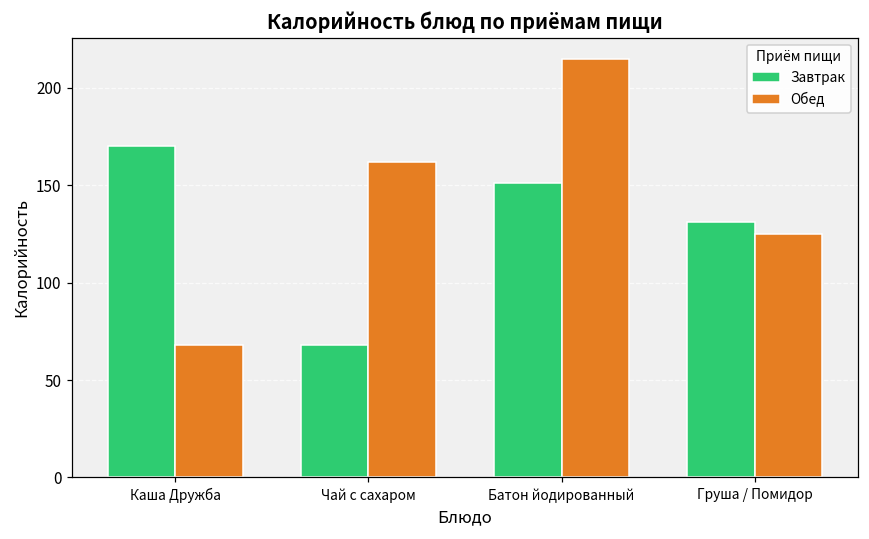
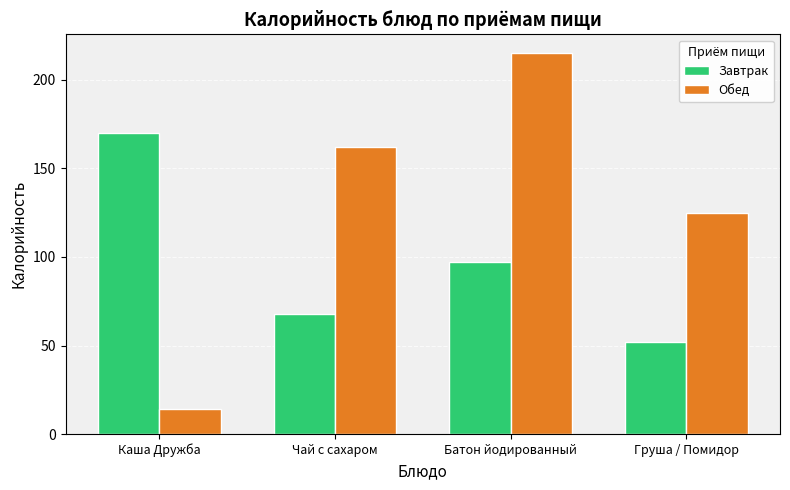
  {
    "Завтрак": {
      "Каша Дружба": 170,
      "Чай с сахаром": 68,
-     "Батон йодированный": 151,
-     "Груша / Помидор": 131
+     "Батон йодированный": 97,
+     "Груша / Помидор": 52
    },
    "Обед": {
-     "Каша Дружба": 68,
+     "Каша Дружба": 14,
      "Чай с сахаром": 162,
      "Батон йодированный": 215,
      "Груша / Помидор": 125
    }
  }
